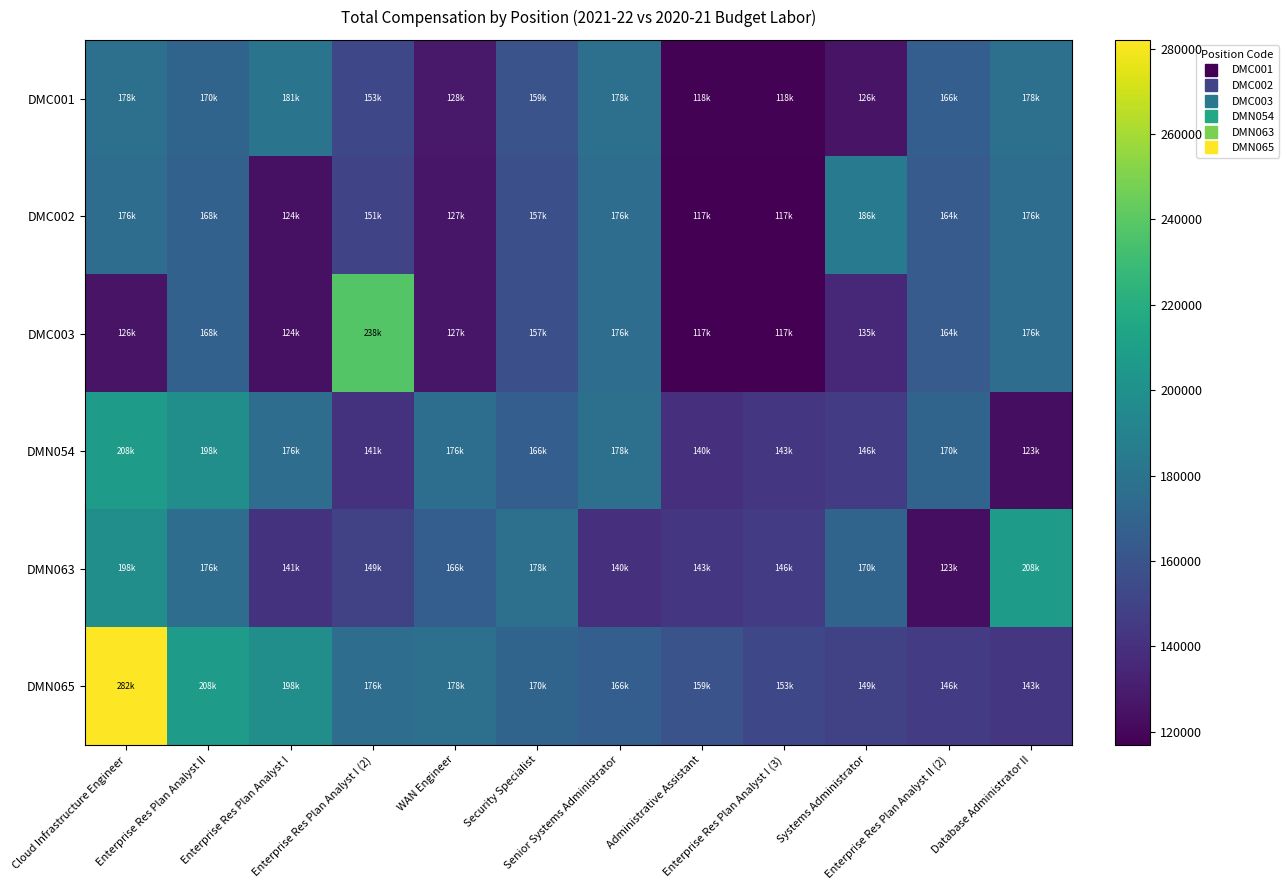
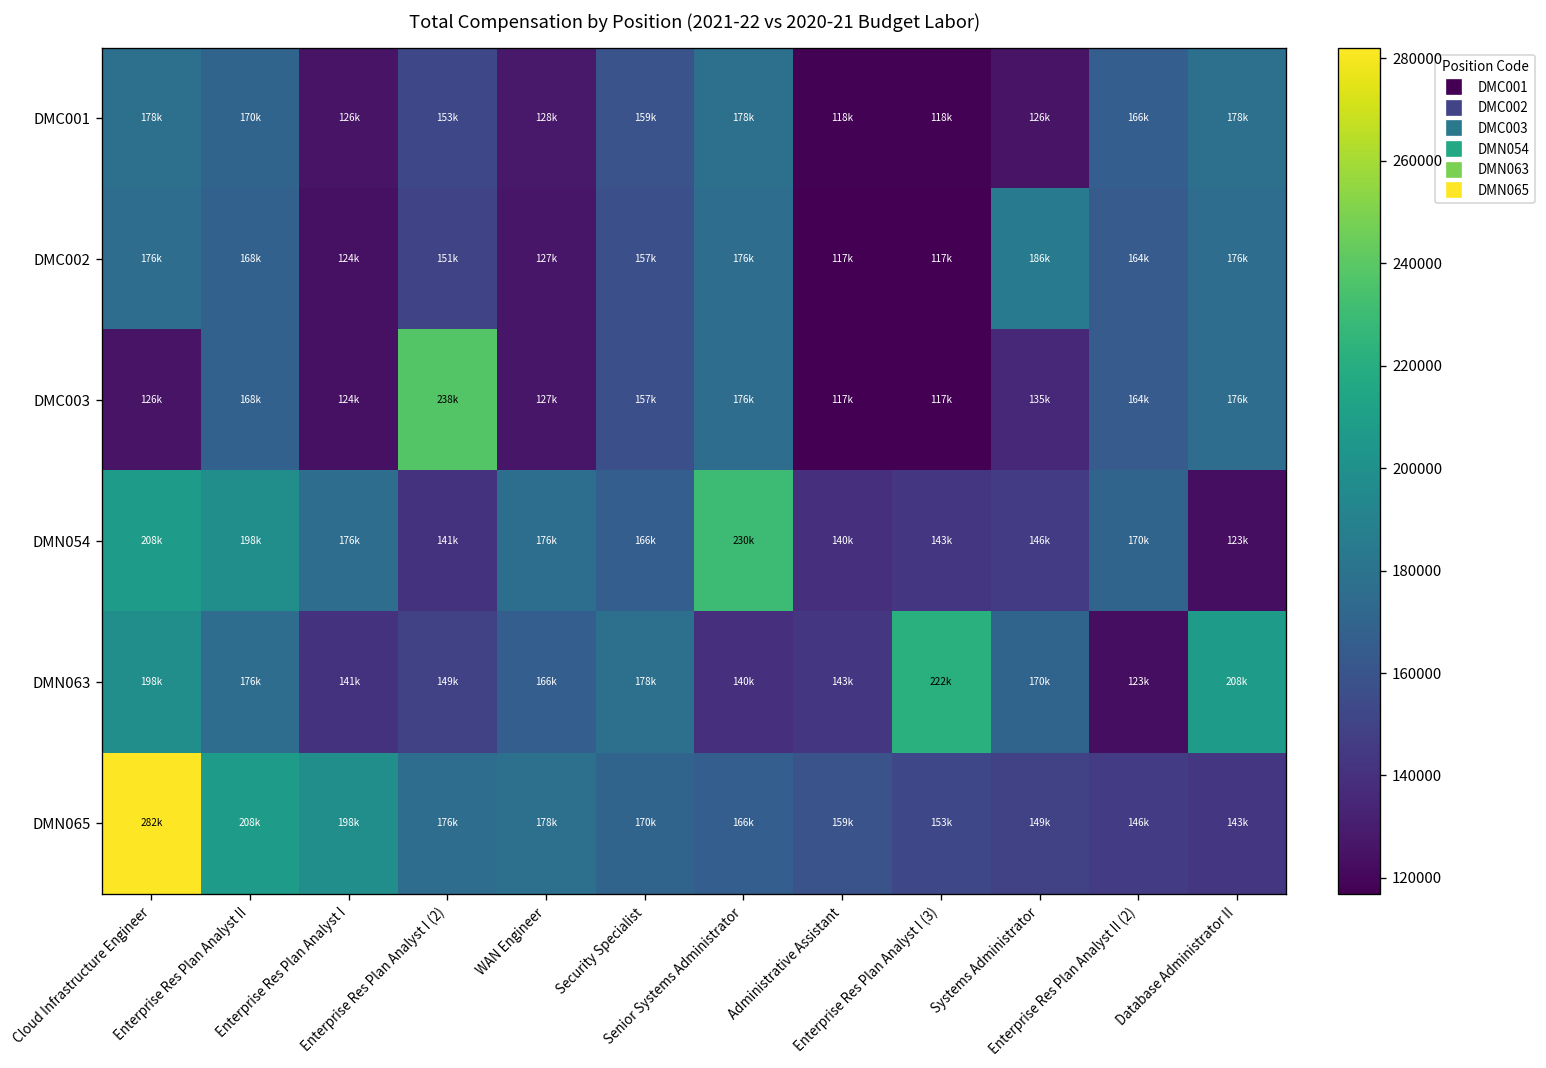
  {
    "DMC001": {
      "Cloud Infrastructure Engineer": "178k",
      "Enterprise Res Plan Analyst II": "170k",
-     "Enterprise Res Plan Analyst I": "181k",
+     "Enterprise Res Plan Analyst I": "126k",
      "Enterprise Res Plan Analyst I (2)": "153k",
      "WAN Engineer": "128k",
      "Security Specialist": "159k",
      "Senior Systems Administrator": "178k",
      "Administrative Assistant": "118k",
      "Enterprise Res Plan Analyst I (3)": "118k",
      "Systems Administrator": "126k",
      "Enterprise Res Plan Analyst II (2)": "166k",
      "Database Administrator II": "178k"
    },
    "DMC002": {
      "Cloud Infrastructure Engineer": "176k",
      "Enterprise Res Plan Analyst II": "168k",
      "Enterprise Res Plan Analyst I": "124k",
      "Enterprise Res Plan Analyst I (2)": "151k",
      "WAN Engineer": "127k",
      "Security Specialist": "157k",
      "Senior Systems Administrator": "176k",
      "Administrative Assistant": "117k",
      "Enterprise Res Plan Analyst I (3)": "117k",
      "Systems Administrator": "186k",
      "Enterprise Res Plan Analyst II (2)": "164k",
      "Database Administrator II": "176k"
    },
    "DMC003": {
      "Cloud Infrastructure Engineer": "126k",
      "Enterprise Res Plan Analyst II": "168k",
      "Enterprise Res Plan Analyst I": "124k",
      "Enterprise Res Plan Analyst I (2)": "238k",
      "WAN Engineer": "127k",
      "Security Specialist": "157k",
      "Senior Systems Administrator": "176k",
      "Administrative Assistant": "117k",
      "Enterprise Res Plan Analyst I (3)": "117k",
      "Systems Administrator": "135k",
      "Enterprise Res Plan Analyst II (2)": "164k",
      "Database Administrator II": "176k"
    },
    "DMN054": {
      "Cloud Infrastructure Engineer": "208k",
      "Enterprise Res Plan Analyst II": "198k",
      "Enterprise Res Plan Analyst I": "176k",
      "Enterprise Res Plan Analyst I (2)": "141k",
      "WAN Engineer": "176k",
      "Security Specialist": "166k",
-     "Senior Systems Administrator": "178k",
+     "Senior Systems Administrator": "230k",
      "Administrative Assistant": "140k",
      "Enterprise Res Plan Analyst I (3)": "143k",
      "Systems Administrator": "146k",
      "Enterprise Res Plan Analyst II (2)": "170k",
      "Database Administrator II": "123k"
    },
    "DMN063": {
      "Cloud Infrastructure Engineer": "198k",
      "Enterprise Res Plan Analyst II": "176k",
      "Enterprise Res Plan Analyst I": "141k",
      "Enterprise Res Plan Analyst I (2)": "149k",
      "WAN Engineer": "166k",
      "Security Specialist": "178k",
      "Senior Systems Administrator": "140k",
      "Administrative Assistant": "143k",
-     "Enterprise Res Plan Analyst I (3)": "146k",
+     "Enterprise Res Plan Analyst I (3)": "222k",
      "Systems Administrator": "170k",
      "Enterprise Res Plan Analyst II (2)": "123k",
      "Database Administrator II": "208k"
    },
    "DMN065": {
      "Cloud Infrastructure Engineer": "282k",
      "Enterprise Res Plan Analyst II": "208k",
      "Enterprise Res Plan Analyst I": "198k",
      "Enterprise Res Plan Analyst I (2)": "176k",
      "WAN Engineer": "178k",
      "Security Specialist": "170k",
      "Senior Systems Administrator": "166k",
      "Administrative Assistant": "159k",
      "Enterprise Res Plan Analyst I (3)": "153k",
      "Systems Administrator": "149k",
      "Enterprise Res Plan Analyst II (2)": "146k",
      "Database Administrator II": "143k"
    }
  }
